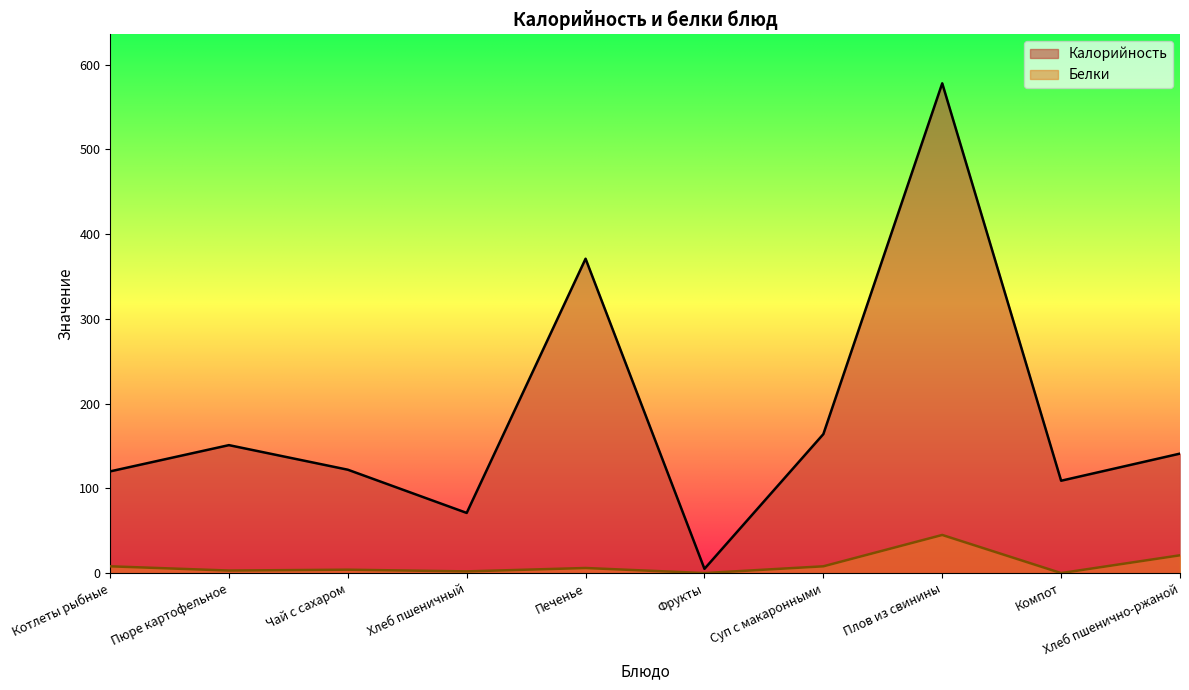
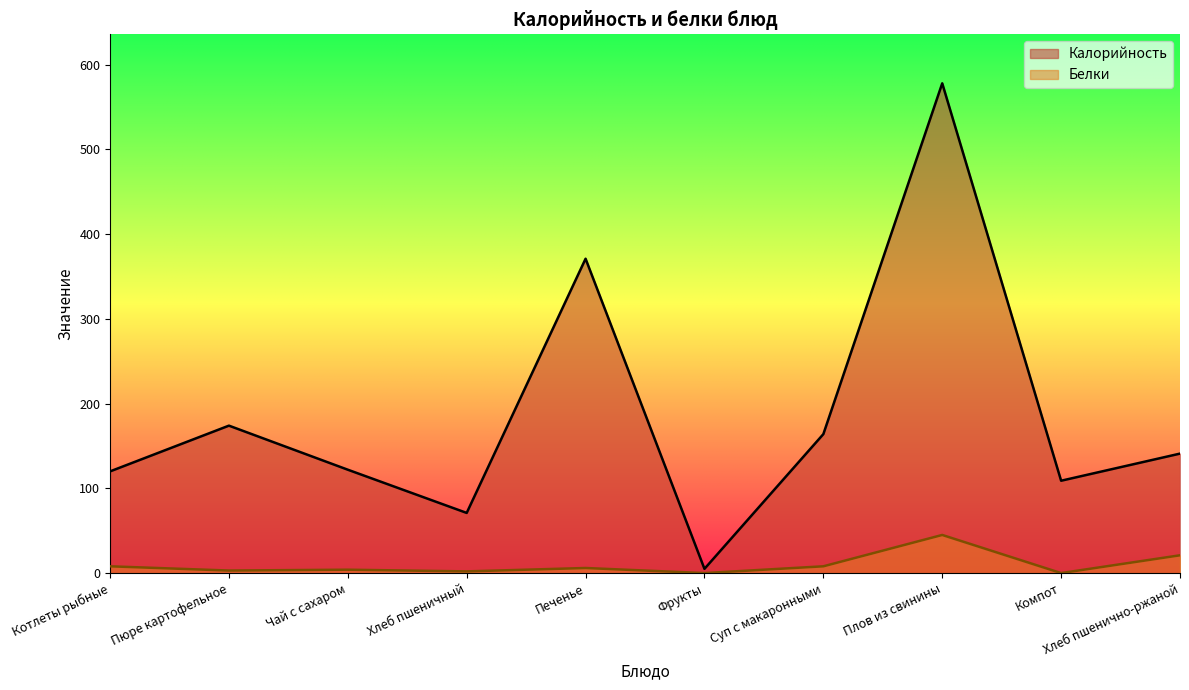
  {
    "Калорийность": {
      "Котлеты рыбные": 120,
-     "Пюре картофельное": 150,
+     "Пюре картофельное": 170,
      "Чай с сахаром": 120,
      "Хлеб пшеничный": 70,
      "Печенье": 370,
      "Фрукты": 10,
      "Суп с макаронными": 160,
      "Плов из свинины": 580,
      "Компот": 110,
      "Хлеб пшенично-ржаной": 140
    },
    "Белки": {
      "Котлеты рыбные": 10,
      "Пюре картофельное": 0,
      "Чай с сахаром": 0,
      "Хлеб пшеничный": 0,
      "Печенье": 10,
      "Фрукты": 0,
      "Суп с макаронными": 10,
      "Плов из свинины": 50,
      "Компот": 0,
      "Хлеб пшенично-ржаной": 20
    }
  }
